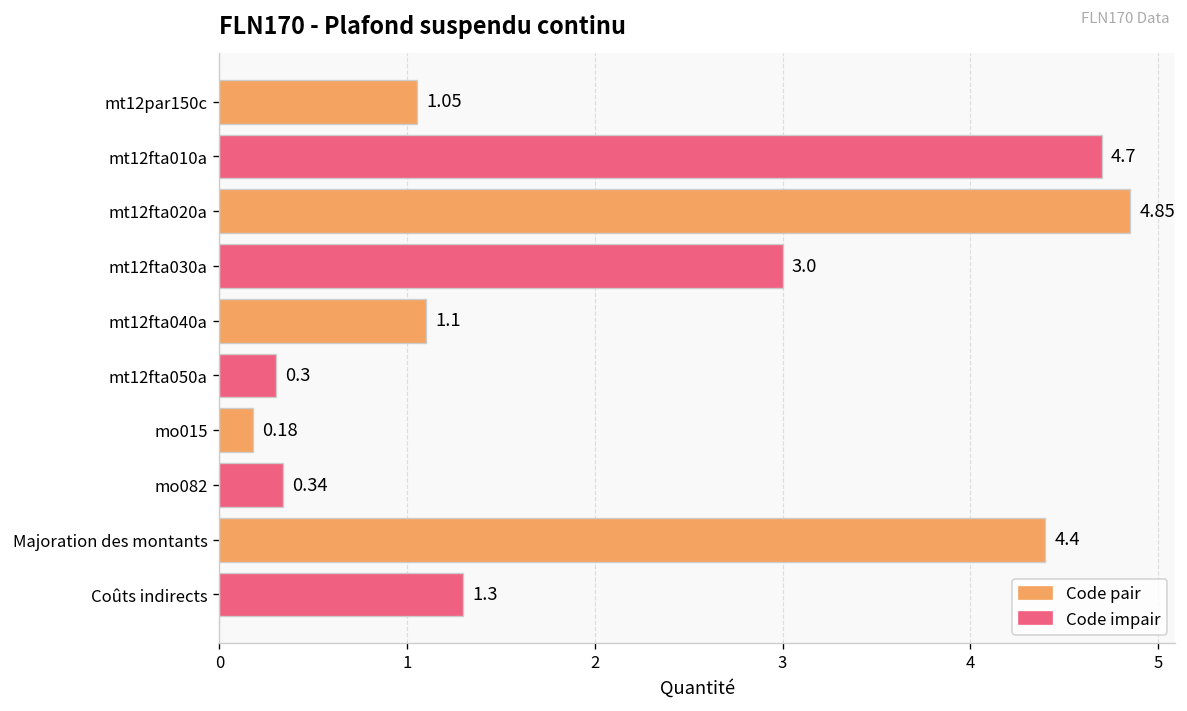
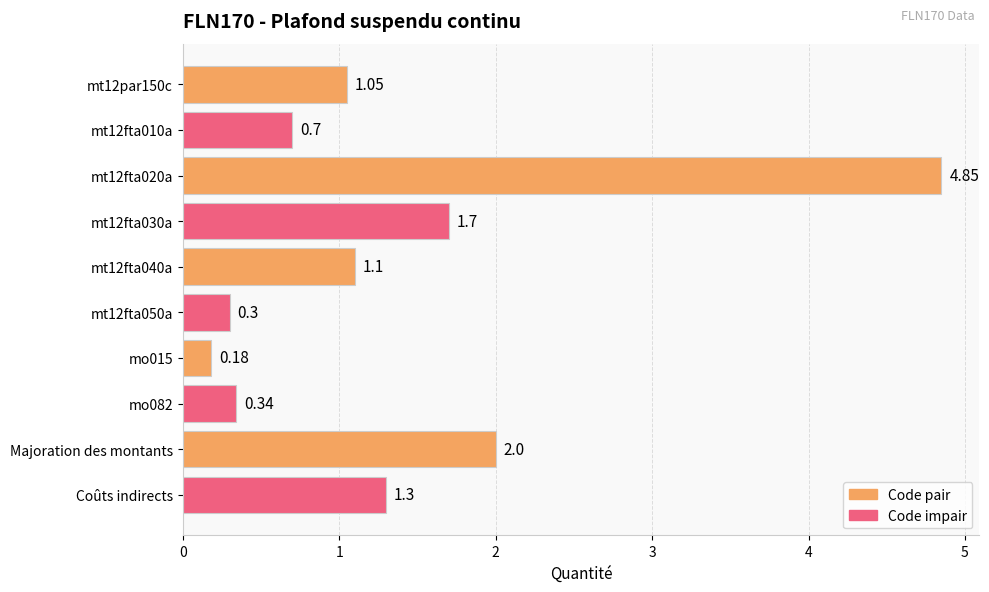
  {
    "mt12par150c": 1.05,
-   "mt12fta010a": 4.7,
+   "mt12fta010a": 0.7,
    "mt12fta020a": 4.85,
-   "mt12fta030a": 3.0,
+   "mt12fta030a": 1.7,
    "mt12fta040a": 1.1,
    "mt12fta050a": 0.3,
    "mo015": 0.18,
    "mo082": 0.34,
-   "Majoration des montants": 4.4,
+   "Majoration des montants": 2.0,
    "Coûts indirects": 1.3
  }
